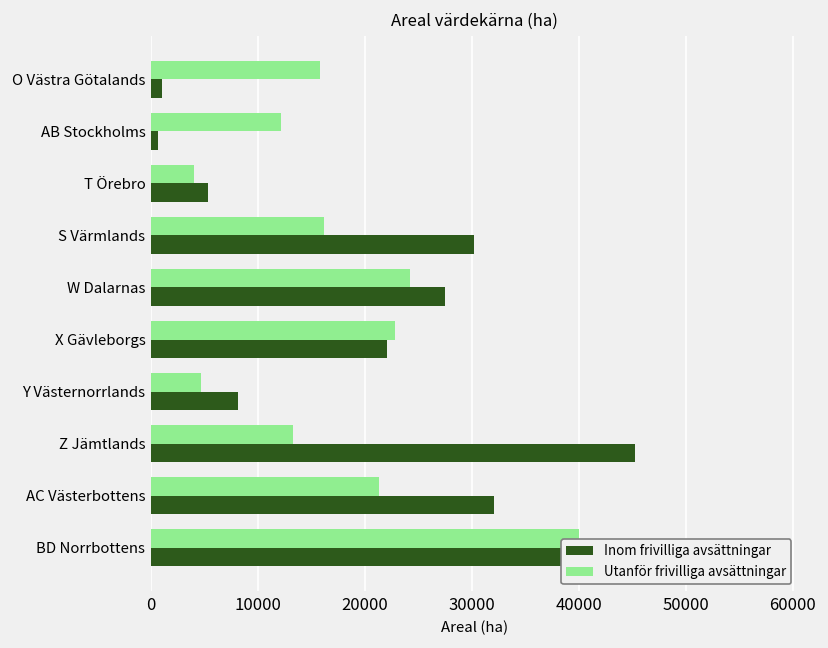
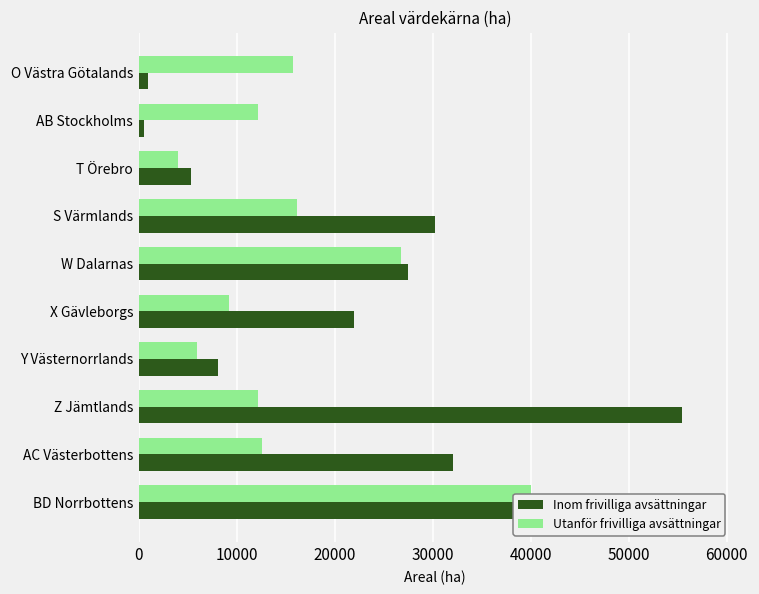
  {
    "Inom frivilliga avsättningar": {
      "O Västra Götalands": 1000,
      "AB Stockholms": 1000,
      "T Örebro": 5000,
      "S Värmlands": 30000,
      "W Dalarnas": 28000,
      "X Gävleborgs": 22000,
      "Y Västernorrlands": 8000,
-     "Z Jämtlands": 45000,
+     "Z Jämtlands": 55000,
      "AC Västerbottens": 32000
    },
    "Utanför frivilliga avsättningar": {
      "O Västra Götalands": 16000,
      "AB Stockholms": 12000,
      "T Örebro": 4000,
      "S Värmlands": 16000,
-     "W Dalarnas": 24000,
-     "X Gävleborgs": 23000,
-     "Y Västernorrlands": 5000,
-     "Z Jämtlands": 13000,
-     "AC Västerbottens": 21000,
+     "W Dalarnas": 27000,
+     "X Gävleborgs": 9000,
+     "Y Västernorrlands": 6000,
+     "Z Jämtlands": 12000,
+     "AC Västerbottens": 13000,
      "BD Norrbottens": 40000
    }
  }
